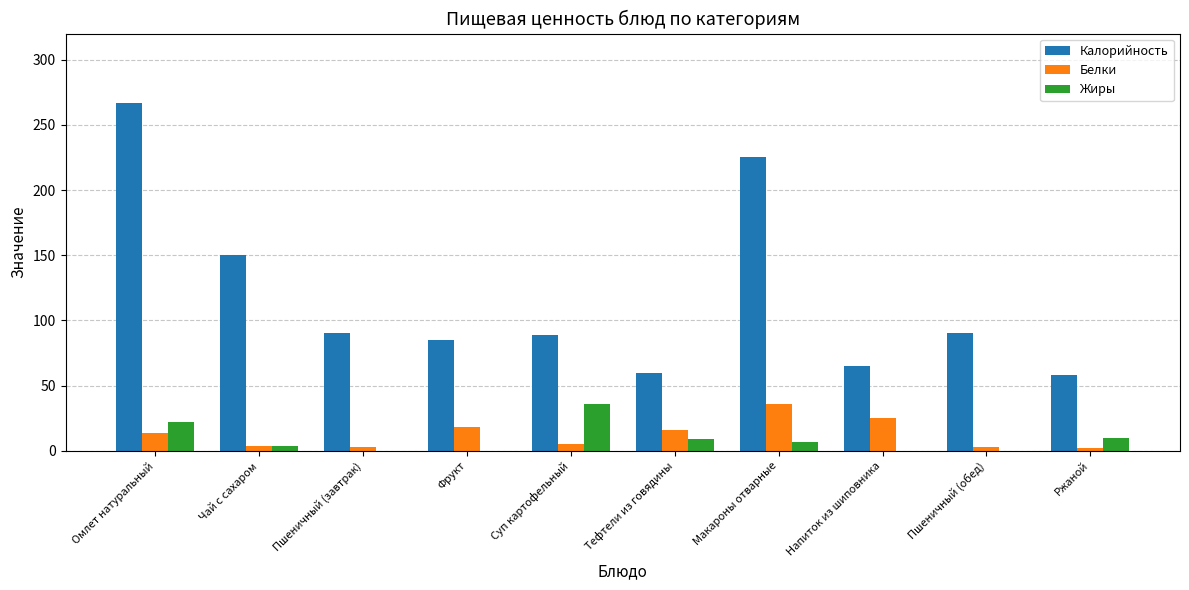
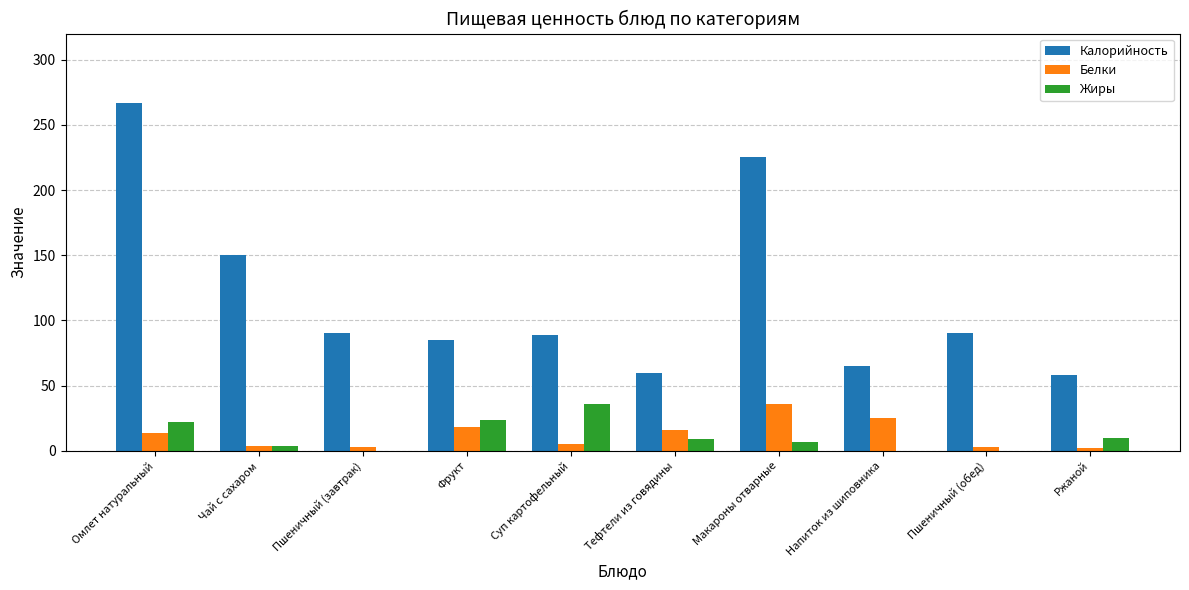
  {
    "Калорийность": {
      "Омлет натуральный": 267,
      "Чай с сахаром": 150,
      "Пшеничный (завтрак)": 90,
      "Фрукт": 85,
      "Суп картофельный": 89,
      "Тефтели из говядины": 60,
      "Макароны отварные": 225,
      "Напиток из шиповника": 65,
      "Пшеничный (обед)": 90,
      "Ржаной": 58
    },
    "Белки": {
      "Омлет натуральный": 14,
      "Чай с сахаром": 4,
      "Пшеничный (завтрак)": 3,
      "Фрукт": 18,
      "Суп картофельный": 5,
      "Тефтели из говядины": 16,
      "Макароны отварные": 36,
      "Напиток из шиповника": 25,
      "Пшеничный (обед)": 3,
      "Ржаной": 2
    },
    "Жиры": {
      "Омлет натуральный": 22,
      "Чай с сахаром": 4,
      "Пшеничный (завтрак)": 0,
-     "Фрукт": 0,
+     "Фрукт": 24,
      "Суп картофельный": 36,
      "Тефтели из говядины": 9,
      "Макароны отварные": 7,
      "Напиток из шиповника": 0,
      "Пшеничный (обед)": 0,
      "Ржаной": 10
    }
  }
